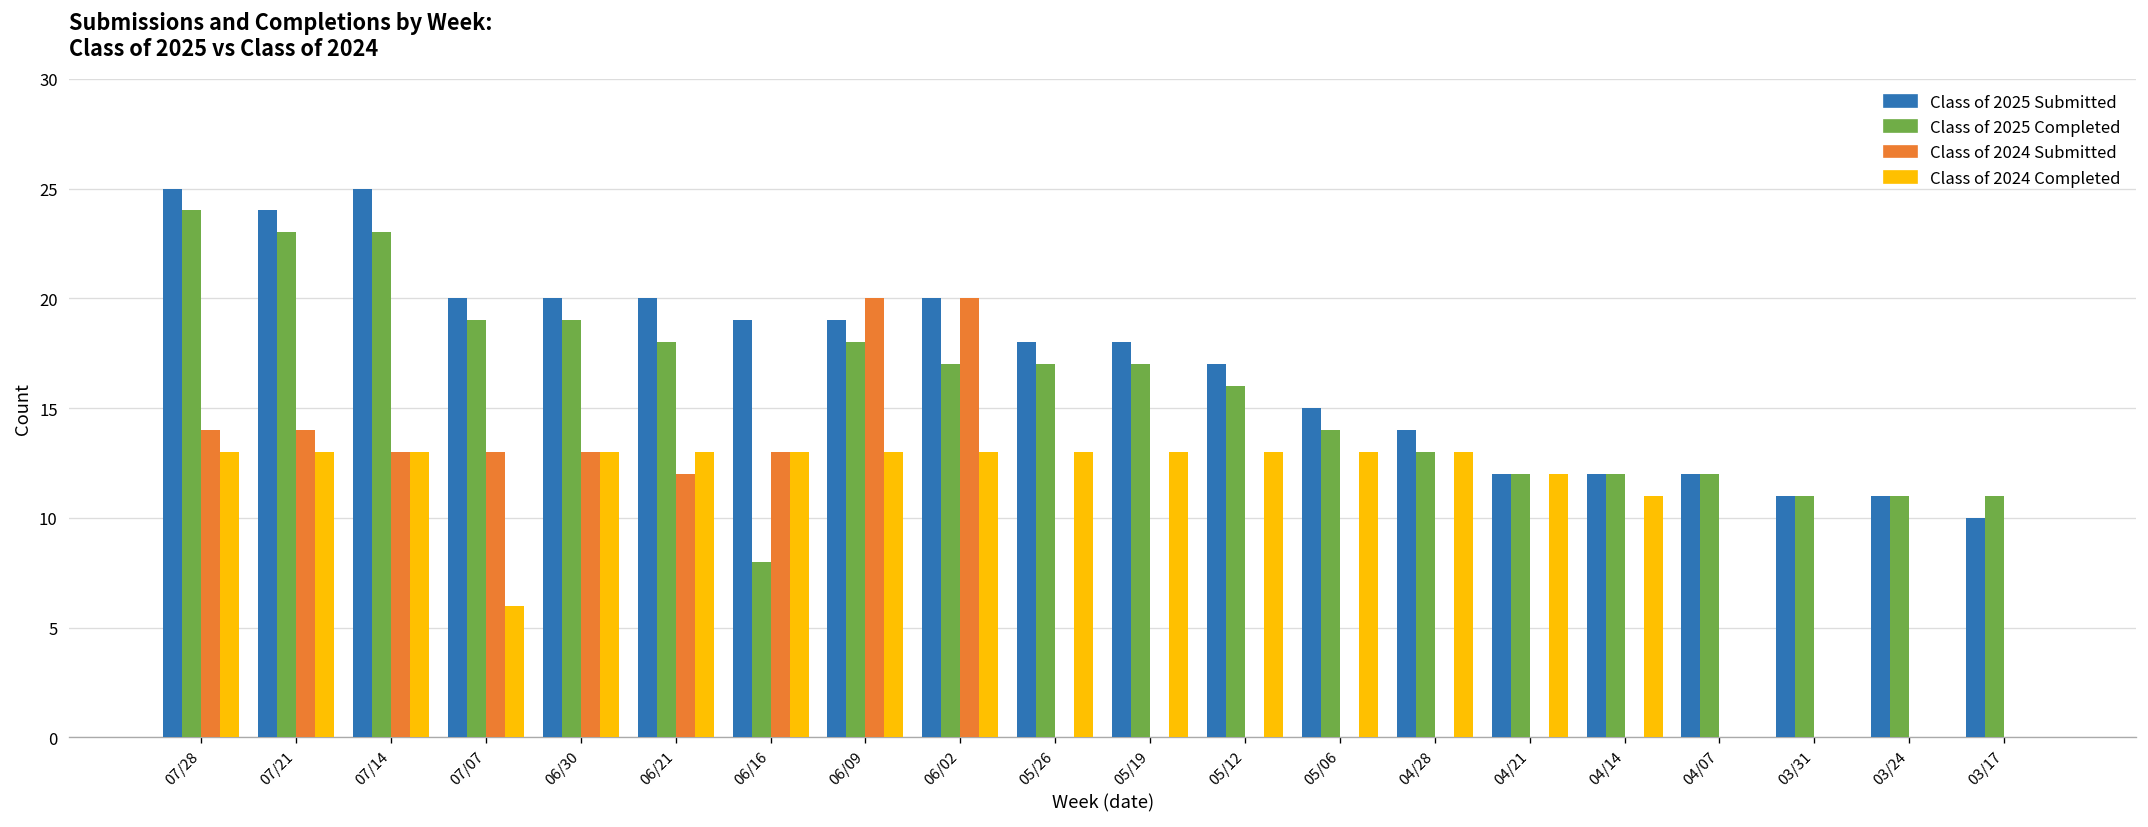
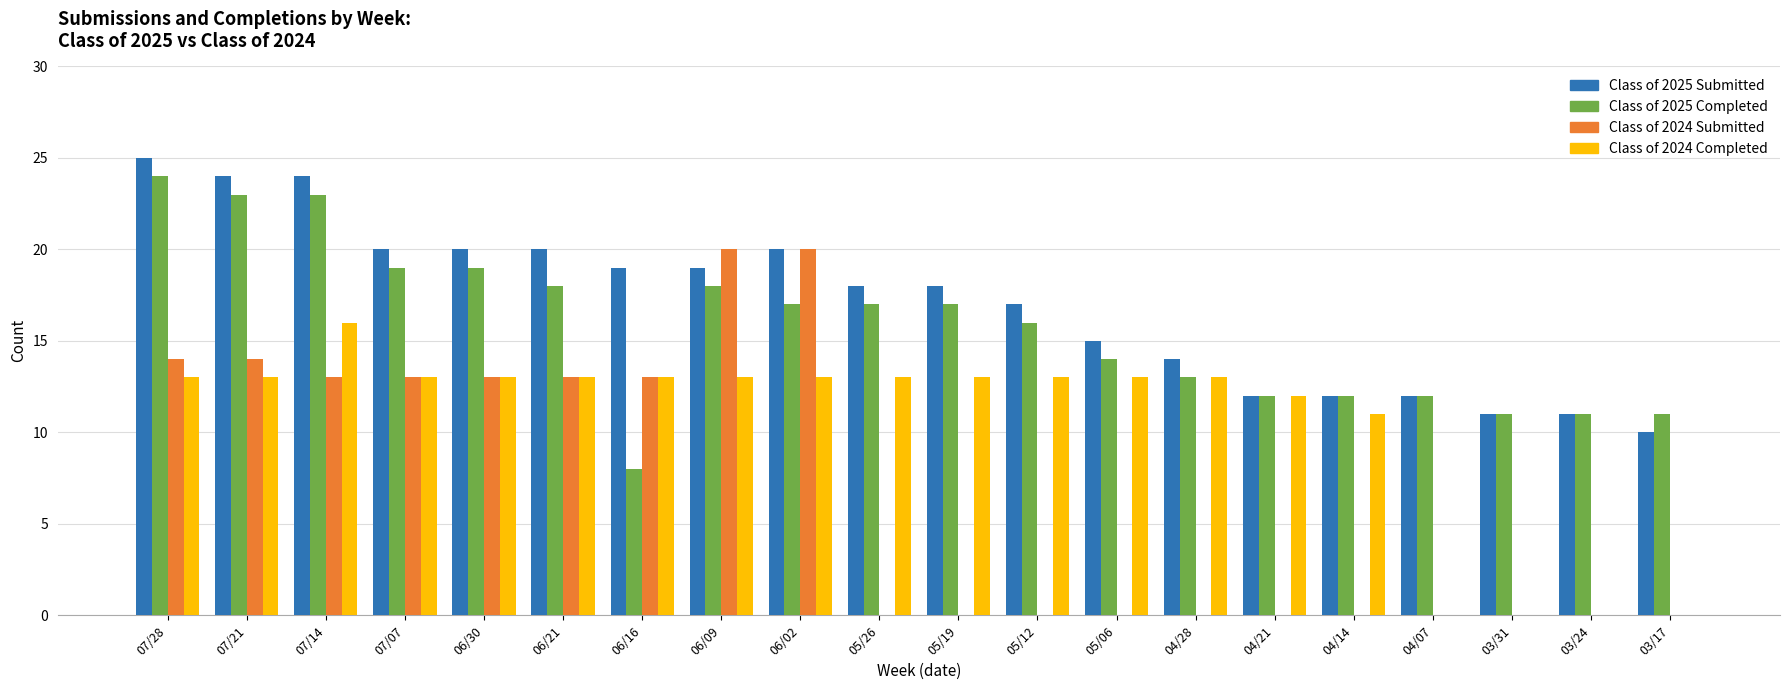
  {
    "Class of 2025 Submitted": {
      "07/28": 25,
      "07/21": 24,
-     "07/14": 25,
+     "07/14": 24,
      "07/07": 20,
      "06/30": 20,
      "06/21": 20,
      "06/16": 19,
      "06/09": 19,
      "06/02": 20,
      "05/26": 18,
      "05/19": 18,
      "05/12": 17,
      "05/06": 15,
      "04/28": 14,
      "04/21": 12,
      "04/14": 12,
      "04/07": 12,
      "03/31": 11,
      "03/24": 11,
      "03/17": 10
    },
    "Class of 2025 Completed": {
      "07/28": 24,
      "07/21": 23,
      "07/14": 23,
      "07/07": 19,
      "06/30": 19,
      "06/21": 18,
      "06/16": 8,
      "06/09": 18,
      "06/02": 17,
      "05/26": 17,
      "05/19": 17,
      "05/12": 16,
      "05/06": 14,
      "04/28": 13,
      "04/21": 12,
      "04/14": 12,
      "04/07": 12,
      "03/31": 11,
      "03/24": 11,
      "03/17": 11
    },
    "Class of 2024 Submitted": {
      "07/28": 14,
      "07/21": 14,
      "07/14": 13,
      "07/07": 13,
      "06/30": 13,
-     "06/21": 12,
+     "06/21": 13,
      "06/16": 13,
      "06/09": 20,
      "06/02": 20,
      "05/26": 0,
      "05/19": 0,
      "05/12": 0,
      "05/06": 0,
      "04/28": 0,
      "04/21": 0,
      "04/14": 0,
      "04/07": 0,
      "03/31": 0,
      "03/24": 0,
      "03/17": 0
    },
    "Class of 2024 Completed": {
      "07/28": 13,
      "07/21": 13,
-     "07/14": 13,
-     "07/07": 6,
+     "07/14": 16,
+     "07/07": 13,
      "06/30": 13,
      "06/21": 13,
      "06/16": 13,
      "06/09": 13,
      "06/02": 13,
      "05/26": 13,
      "05/19": 13,
      "05/12": 13,
      "05/06": 13,
      "04/28": 13,
      "04/21": 12,
      "04/14": 11,
      "04/07": 0,
      "03/31": 0,
      "03/24": 0,
      "03/17": 0
    }
  }
